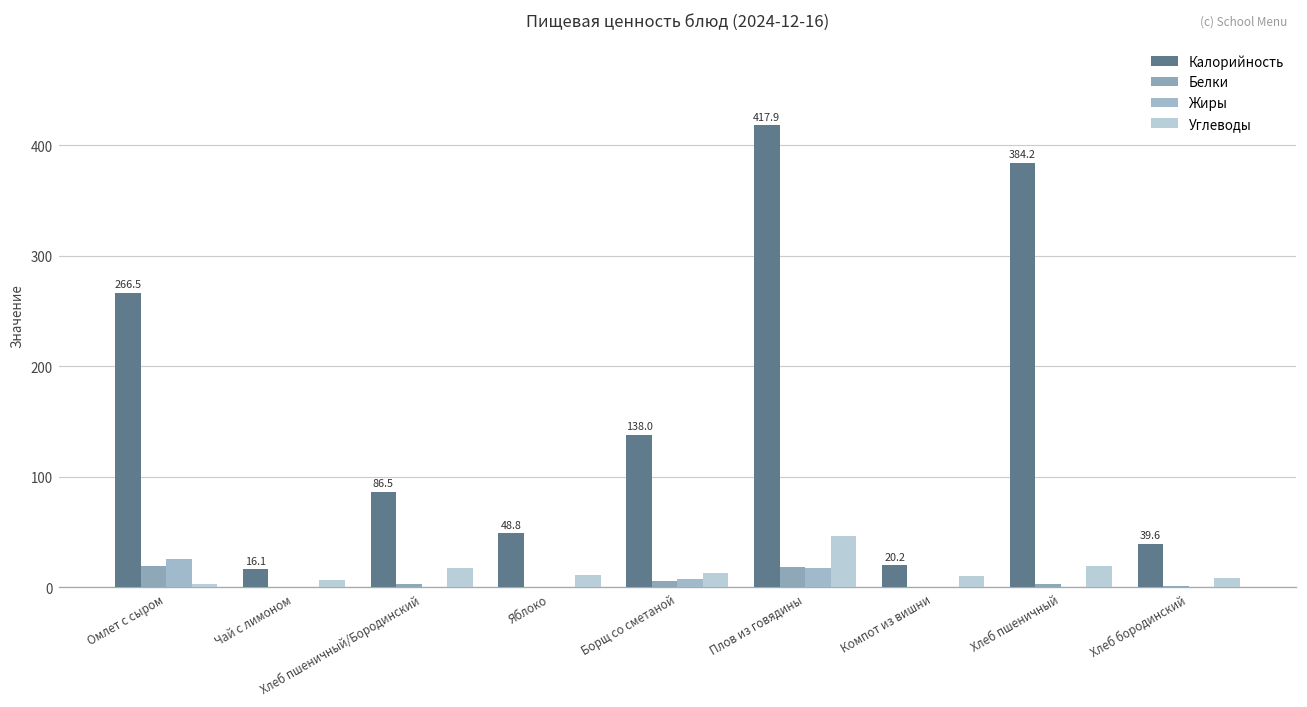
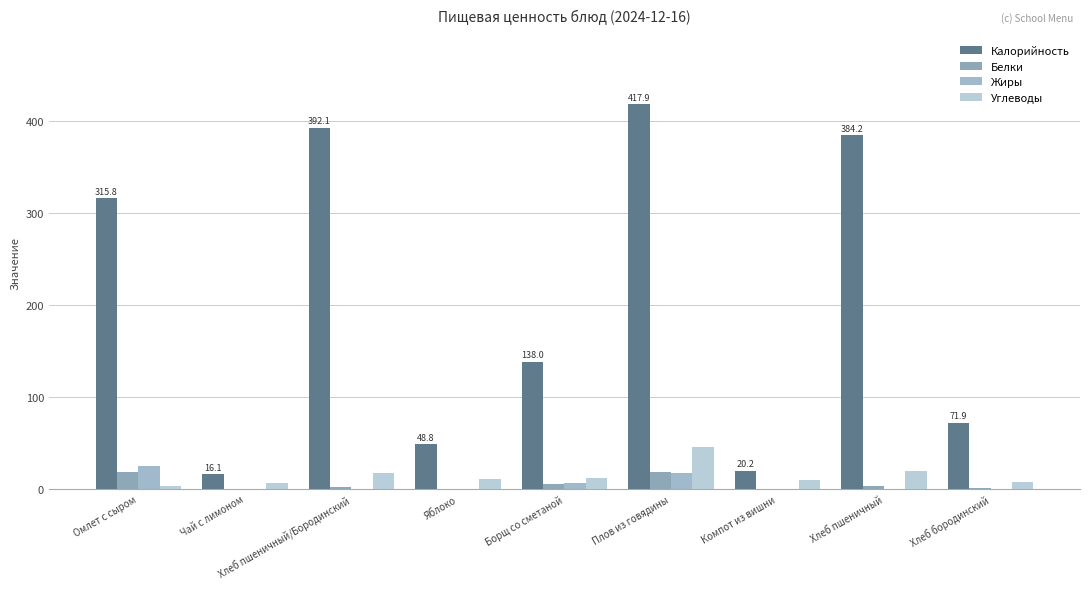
  {
    "Калорийность": {
-     "Омлет с сыром": 266.5,
+     "Омлет с сыром": 315.8,
      "Чай с лимоном": 16.1,
-     "Хлеб пшеничный/Бородинский": 86.5,
+     "Хлеб пшеничный/Бородинский": 392.1,
      "Яблоко": 48.8,
      "Борщ со сметаной": 138.0,
      "Плов из говядины": 417.9,
      "Компот из вишни": 20.2,
      "Хлеб пшеничный": 384.2,
-     "Хлеб бородинский": 39.6
+     "Хлеб бородинский": 71.9
    }
  }
